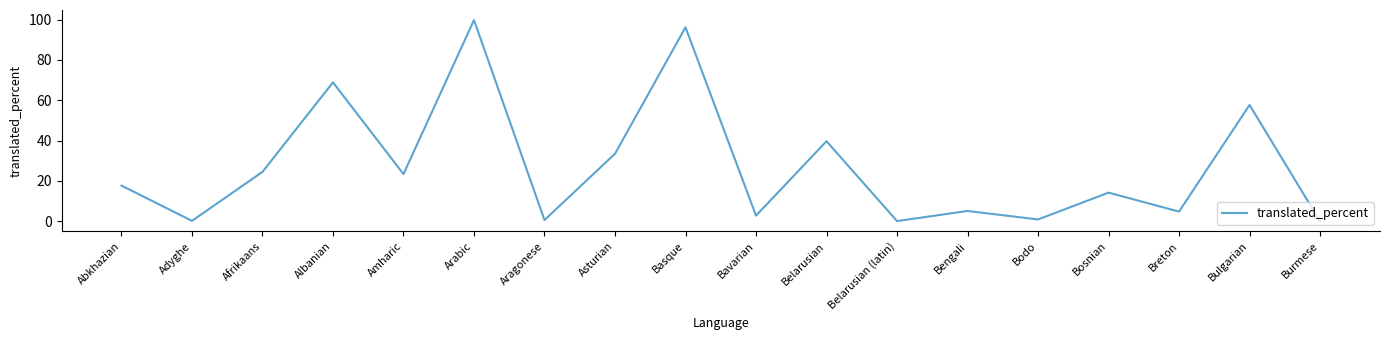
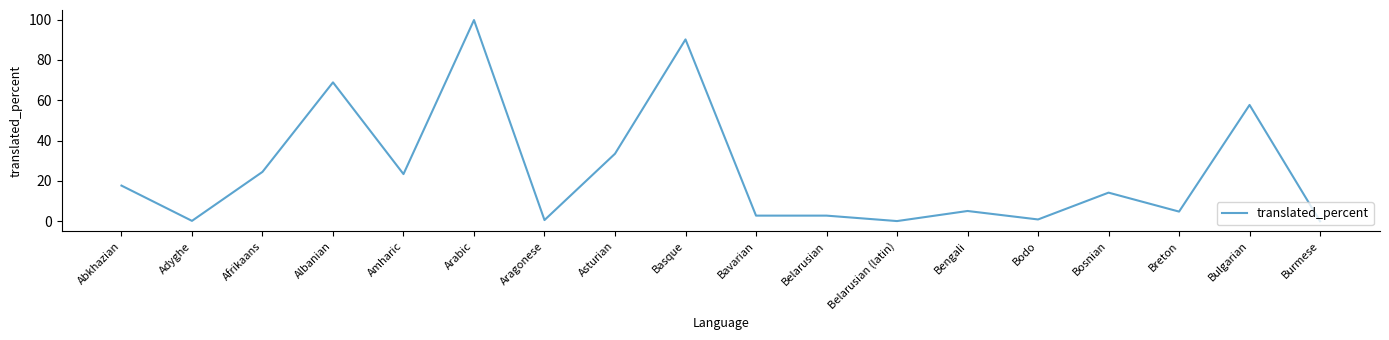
  {
    "Abkhazian": 18,
    "Adyghe": 0,
    "Afrikaans": 25,
    "Albanian": 69,
    "Amharic": 23,
    "Arabic": 100,
    "Aragonese": 1,
    "Asturian": 34,
-   "Basque": 96,
+   "Basque": 90,
    "Bavarian": 3,
-   "Belarusian": 40,
+   "Belarusian": 3,
    "Belarusian (latin)": 0,
    "Bengali": 5,
    "Bodo": 1,
    "Bosnian": 14,
    "Breton": 5,
    "Bulgarian": 58
  }
